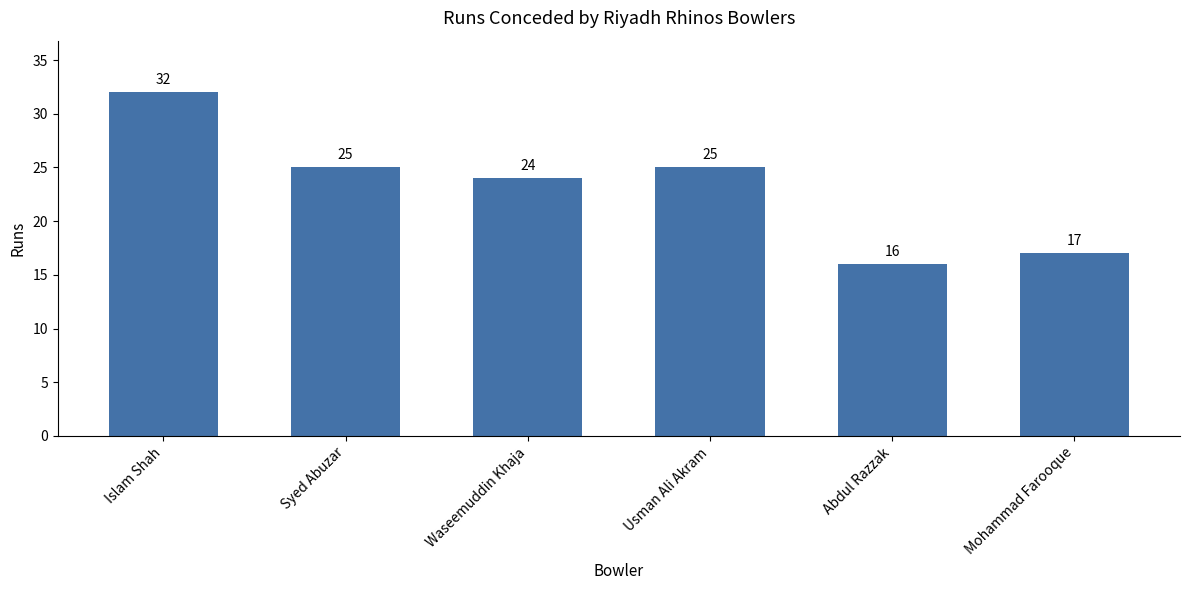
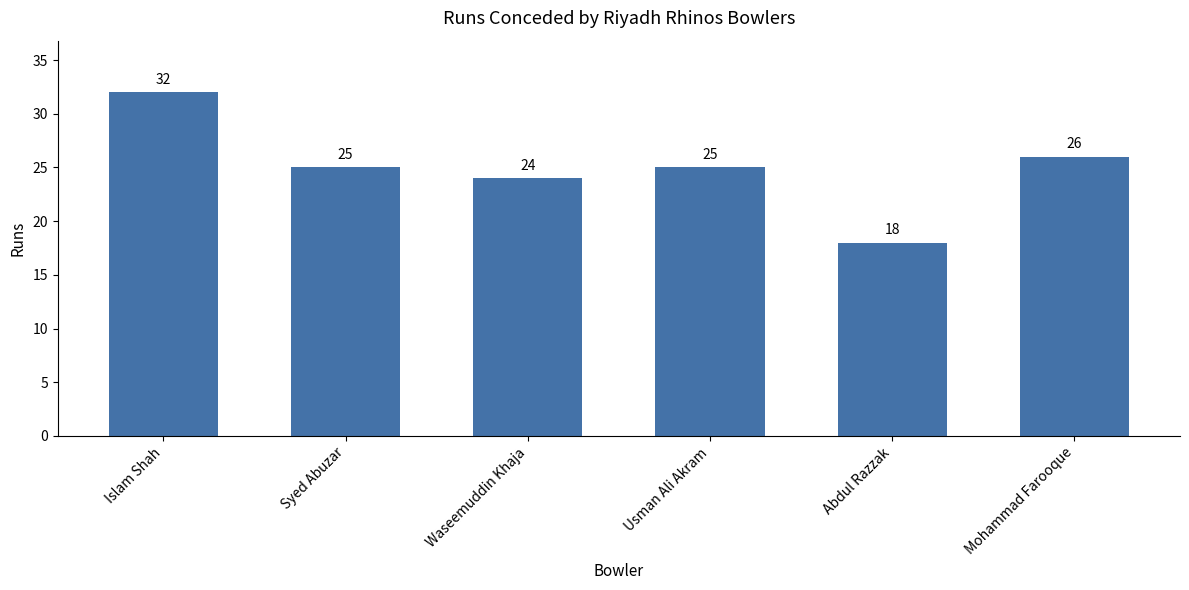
  {
    "Islam Shah": 32,
    "Syed Abuzar": 25,
    "Waseemuddin Khaja": 24,
    "Usman Ali Akram": 25,
-   "Abdul Razzak": 16,
-   "Mohammad Farooque": 17
+   "Abdul Razzak": 18,
+   "Mohammad Farooque": 26
  }
